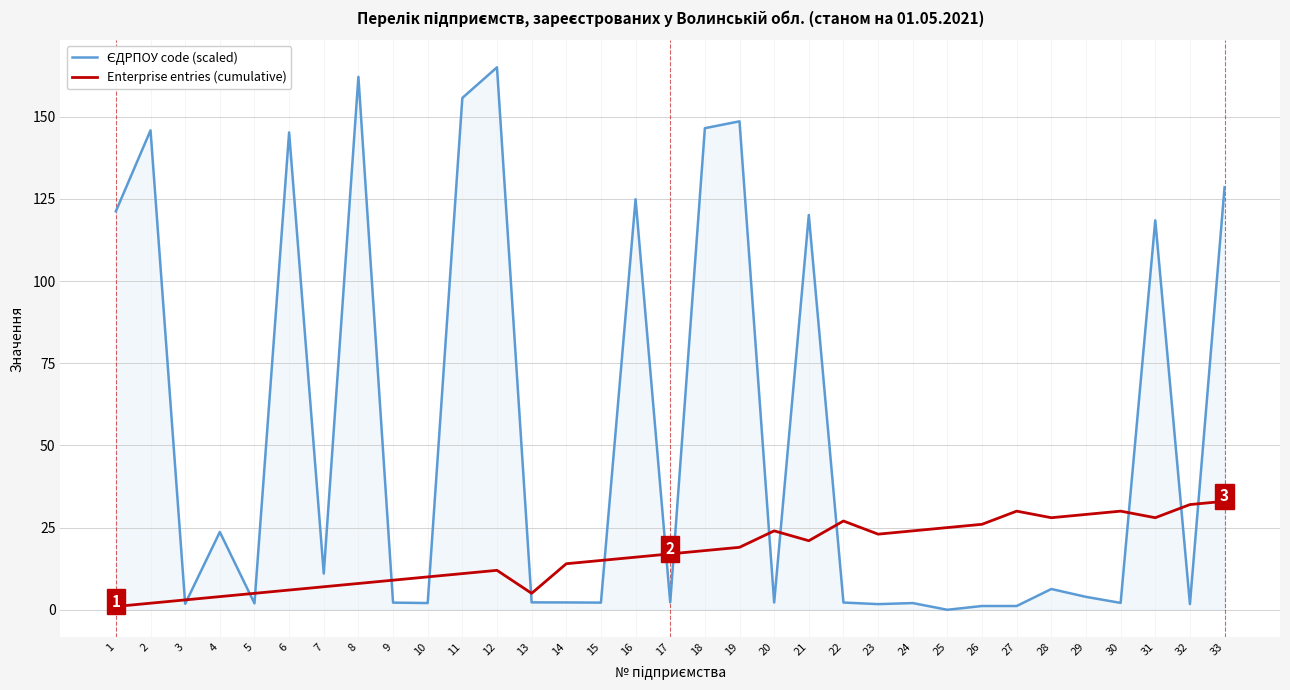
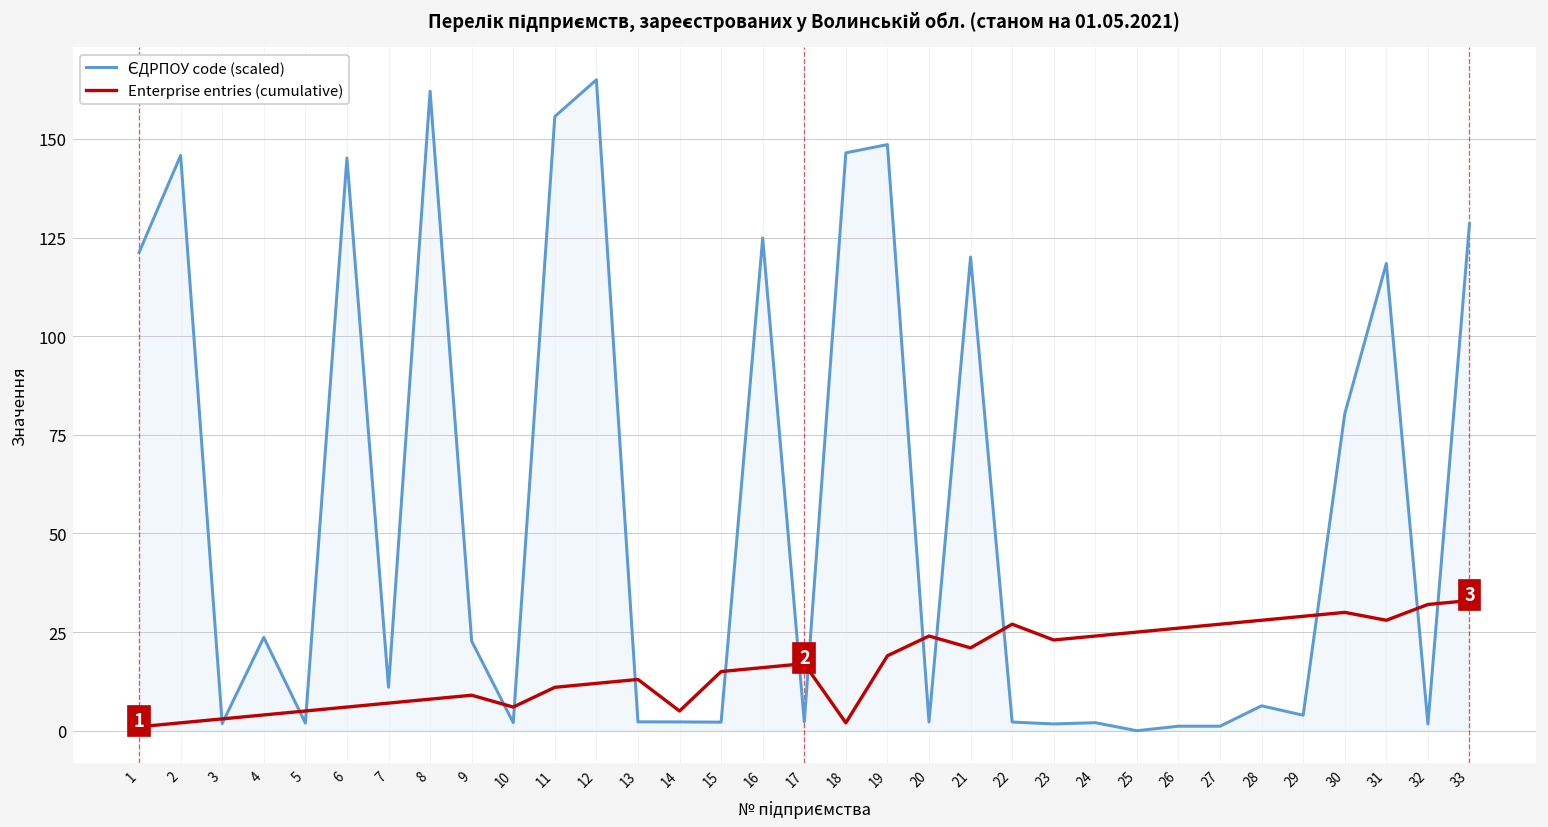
  {
    "ЄДРПОУ code (scaled)": {
      "1": 121,
      "2": 146,
      "3": 2,
      "4": 24,
      "5": 2,
      "6": 145,
      "7": 11,
      "8": 162,
-     "9": 2,
+     "9": 23,
      "10": 2,
      "11": 156,
      "12": 165,
      "13": 2,
      "14": 2,
      "15": 2,
      "16": 125,
      "17": 2,
      "18": 146,
      "19": 149,
      "20": 2,
      "21": 120,
      "22": 2,
      "23": 2,
      "24": 2,
      "25": 0,
      "26": 1,
      "27": 1,
      "28": 6,
      "29": 4,
-     "30": 2,
+     "30": 80,
      "31": 118,
      "32": 2,
      "33": 129
    },
    "Enterprise entries (cumulative)": {
      "2": 2,
      "3": 3,
      "4": 4,
      "5": 5,
      "6": 6,
      "7": 7,
      "8": 8,
      "9": 9,
-     "10": 10,
+     "10": 6,
      "11": 11,
      "12": 12,
-     "13": 5,
-     "14": 14,
+     "13": 13,
+     "14": 5,
      "15": 15,
      "16": 16,
-     "18": 18,
+     "18": 2,
      "19": 19,
      "20": 24,
      "21": 21,
      "22": 27,
      "23": 23,
      "24": 24,
      "25": 25,
      "26": 26,
-     "27": 30,
+     "27": 27,
      "28": 28,
      "29": 29,
      "30": 30,
      "31": 28,
      "32": 32
    }
  }
